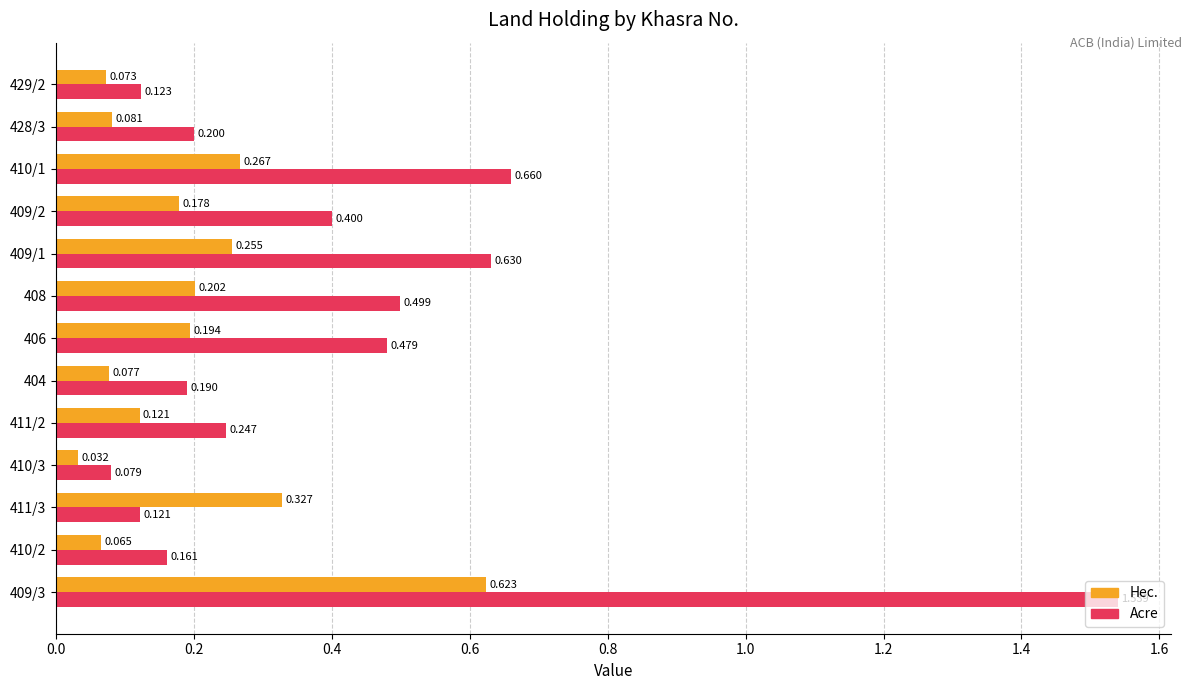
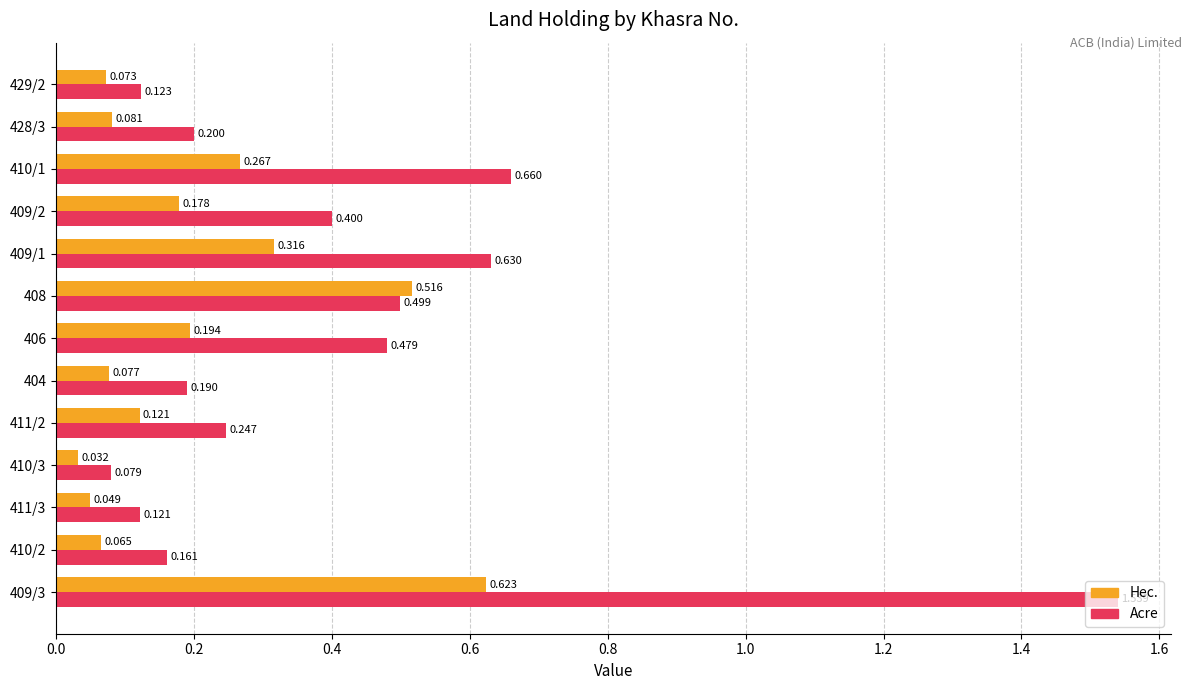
  {
    "Hec.": {
      "429/2": 0.073,
      "428/3": 0.081,
      "410/1": 0.267,
      "409/2": 0.178,
-     "409/1": 0.255,
-     "408": 0.202,
+     "409/1": 0.316,
+     "408": 0.516,
      "406": 0.194,
      "404": 0.077,
      "411/2": 0.121,
      "410/3": 0.032,
-     "411/3": 0.327,
+     "411/3": 0.049,
      "410/2": 0.065,
      "409/3": 0.623
    },
    "Acre": {
      "429/2": 0.123,
      "428/3": 0.200,
      "410/1": 0.660,
      "409/2": 0.400,
      "409/1": 0.630,
      "408": 0.499,
      "406": 0.479,
      "404": 0.190,
      "411/2": 0.247,
      "410/3": 0.079,
      "411/3": 0.121,
      "410/2": 0.161
    }
  }
